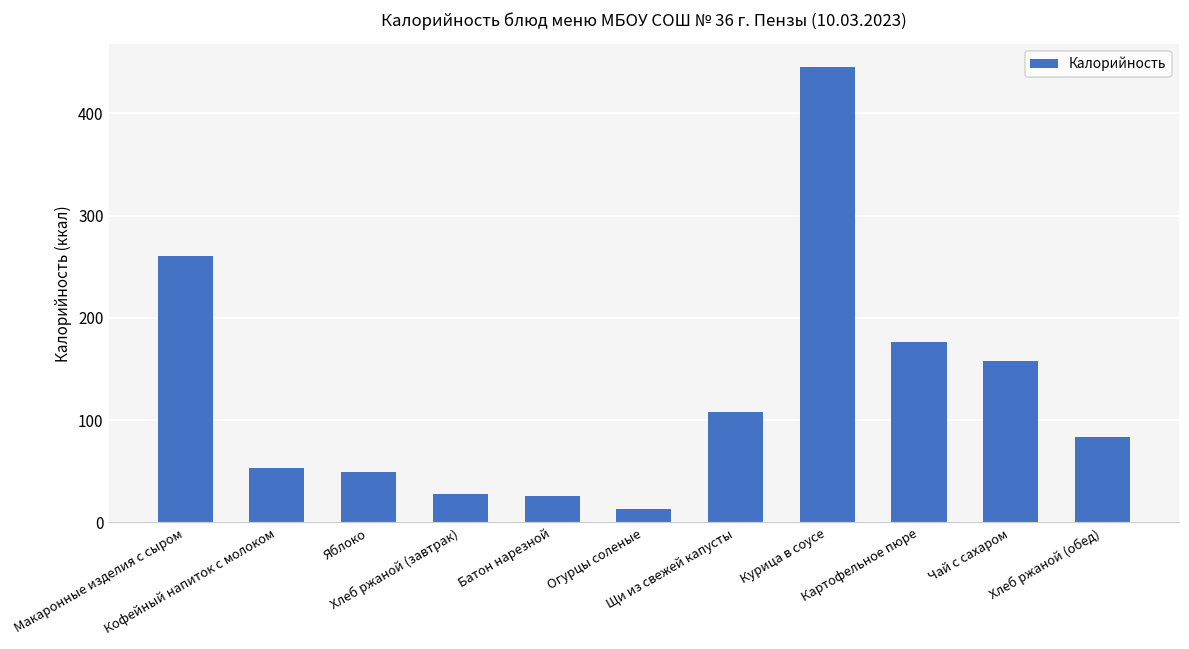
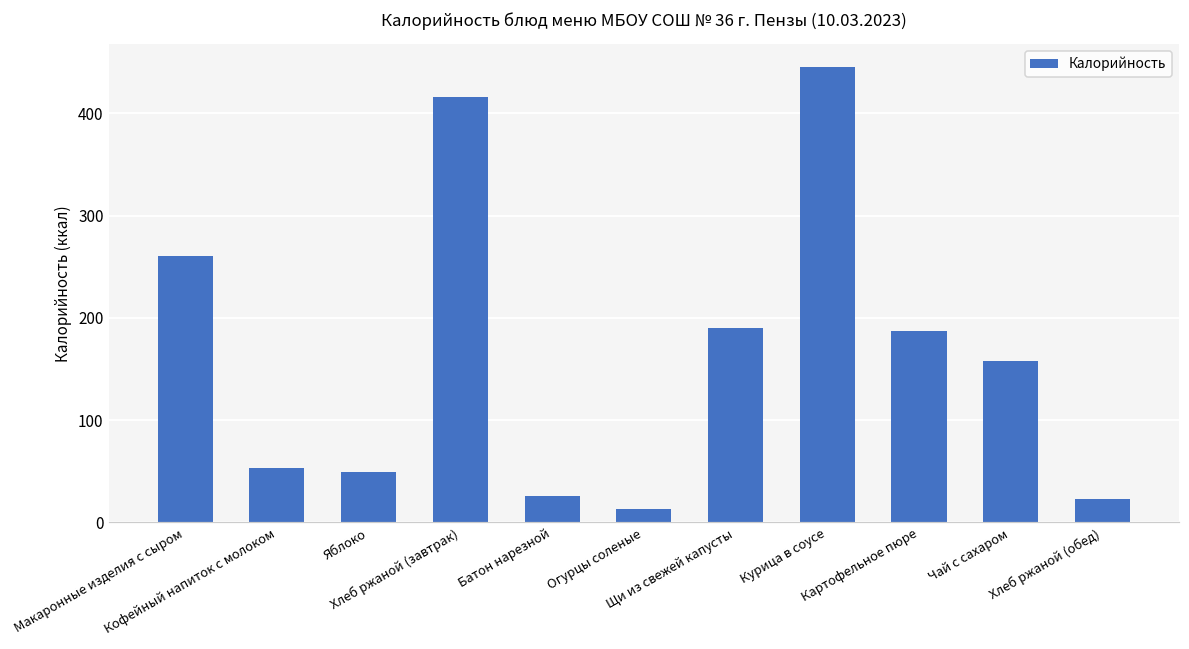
  {
    "Макаронные изделия с сыром": 260,
    "Кофейный напиток с молоком": 50,
    "Яблоко": 50,
-   "Хлеб ржаной (завтрак)": 30,
+   "Хлеб ржаной (завтрак)": 420,
    "Батон нарезной": 30,
    "Огурцы соленые": 10,
-   "Щи из свежей капусты": 110,
+   "Щи из свежей капусты": 190,
    "Курица в соусе": 450,
-   "Картофельное пюре": 180,
+   "Картофельное пюре": 190,
    "Чай с сахаром": 160,
-   "Хлеб ржаной (обед)": 80
+   "Хлеб ржаной (обед)": 20
  }
